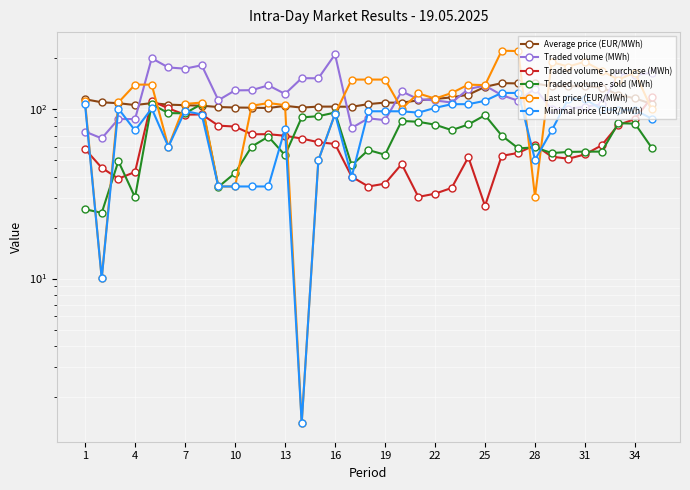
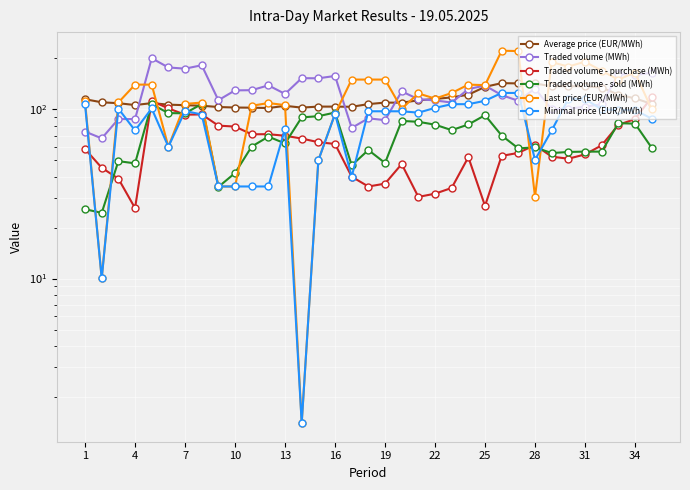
  {
    "Average price (EUR/MWh)": {
      "4": 110,
      "10": 100,
      "16": 100,
      "19": 110
    },
    "Traded volume (MWh)": {
      "1": 70,
      "4": 90,
      "7": 170,
      "10": 130,
      "13": 120,
-     "16": 210,
+     "16": 160,
      "19": 90
    },
    "Traded volume - purchase (MWh)": {
      "1": 58,
-     "4": 43,
+     "4": 26,
      "10": 80,
      "13": 70,
      "16": 62,
      "19": 36,
      "22": 32,
      "25": 27,
      "31": 54
    },
    "Traded volume - sold (MWh)": {
      "1": 26,
-     "4": 30,
+     "4": 48,
      "10": 42,
-     "13": 54,
-     "19": 54,
+     "13": 63,
+     "19": 48,
      "22": 80,
      "25": 90,
      "31": 56,
      "34": 80
    },
    "Last price (EUR/MWh)": {
      "4": 140,
      "19": 150,
      "28": 30
    },
    "Minimal price (EUR/MWh)": {
      "1": 110,
      "4": 80,
      "13": 80,
      "19": 100,
      "22": 100,
      "25": 110,
      "28": 50
    }
  }
